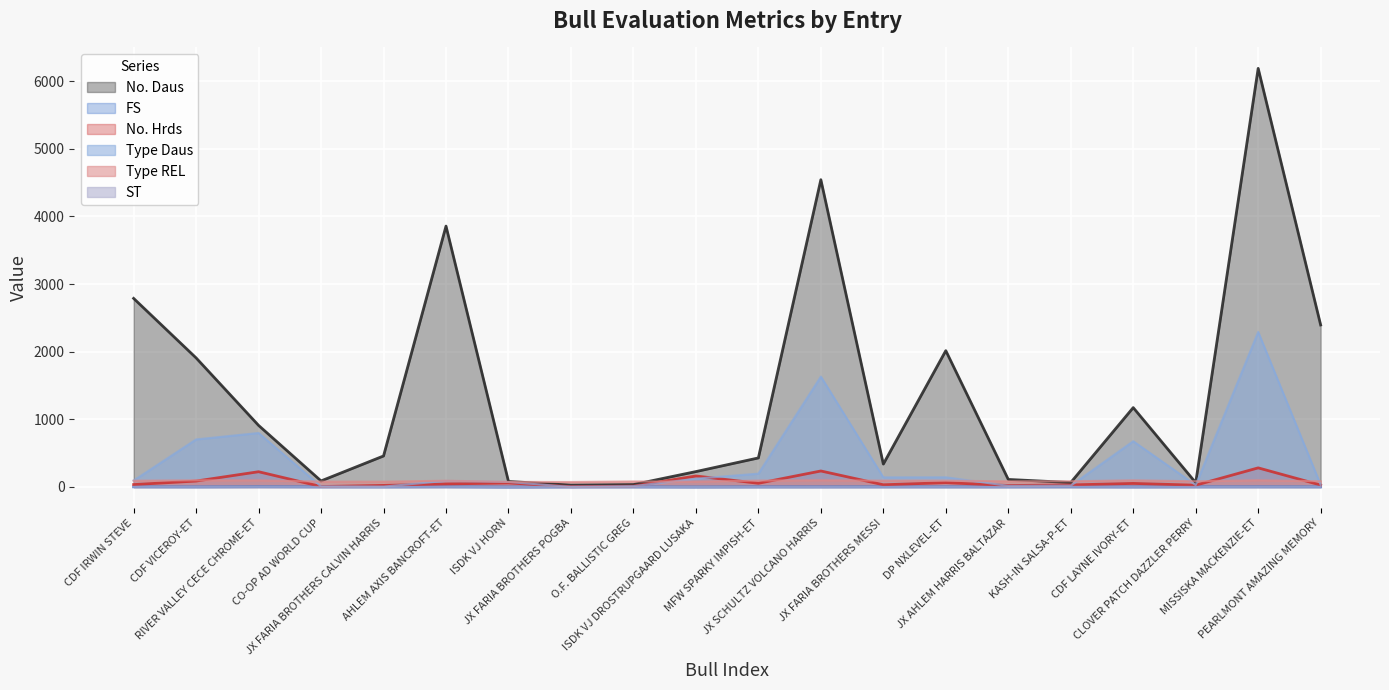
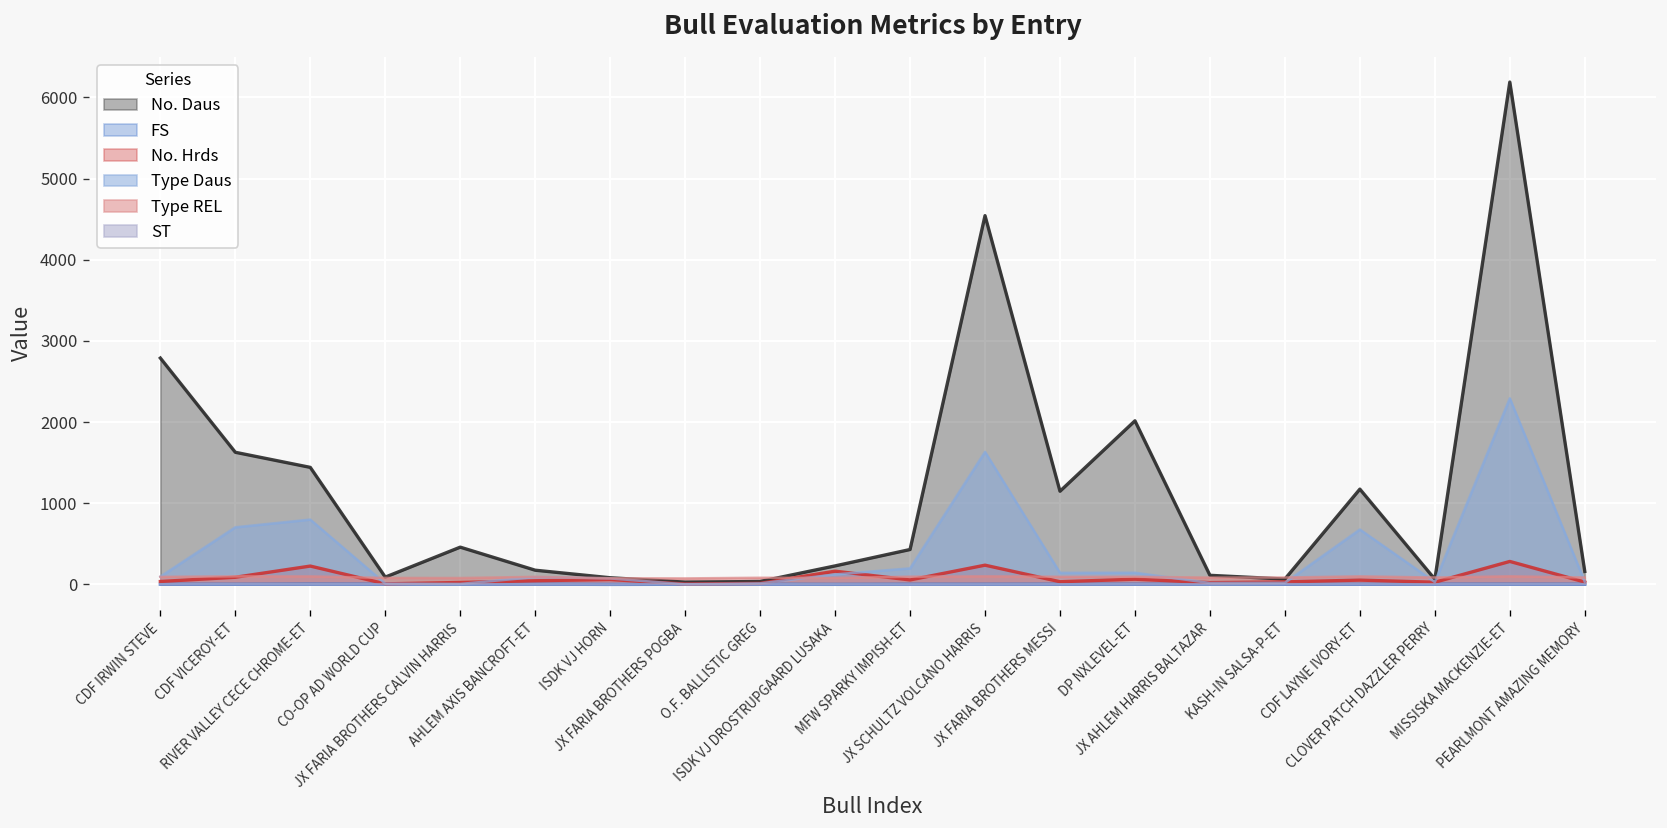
  {
    "No. Daus": {
      "CDF IRWIN STEVE": 2800,
-     "CDF VICEROY-ET": 1900,
-     "RIVER VALLEY CECE CHROME-ET": 900,
+     "CDF VICEROY-ET": 1600,
+     "RIVER VALLEY CECE CHROME-ET": 1400,
      "JX FARIA BROTHERS CALVIN HARRIS": 500,
-     "AHLEM AXIS BANCROFT-ET": 3900,
+     "AHLEM AXIS BANCROFT-ET": 200,
      "ISDK VJ DROSTRUPGAARD LUSAKA": 200,
      "MFW SPARKY IMPISH-ET": 400,
      "JX SCHULTZ VOLCANO HARRIS": 4500,
-     "JX FARIA BROTHERS MESSI": 300,
+     "JX FARIA BROTHERS MESSI": 1100,
      "DP NXLEVEL-ET": 2000,
      "CDF LAYNE IVORY-ET": 1200,
      "MISSISKA MACKENZIE-ET": 6200,
-     "PEARLMONT AMAZING MEMORY": 2400
+     "PEARLMONT AMAZING MEMORY": 200
    }
  }
